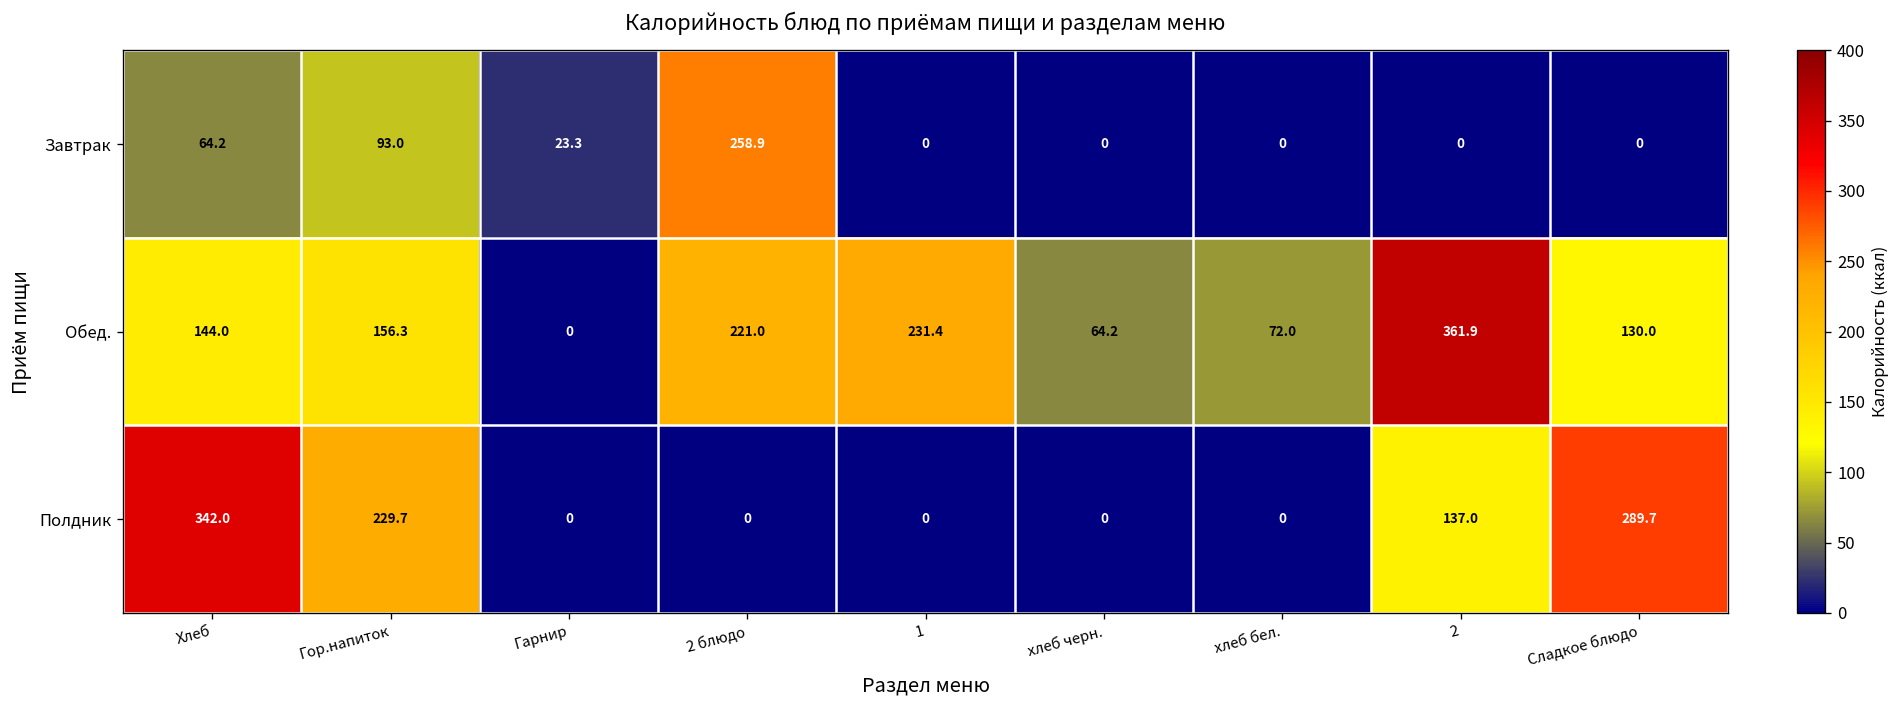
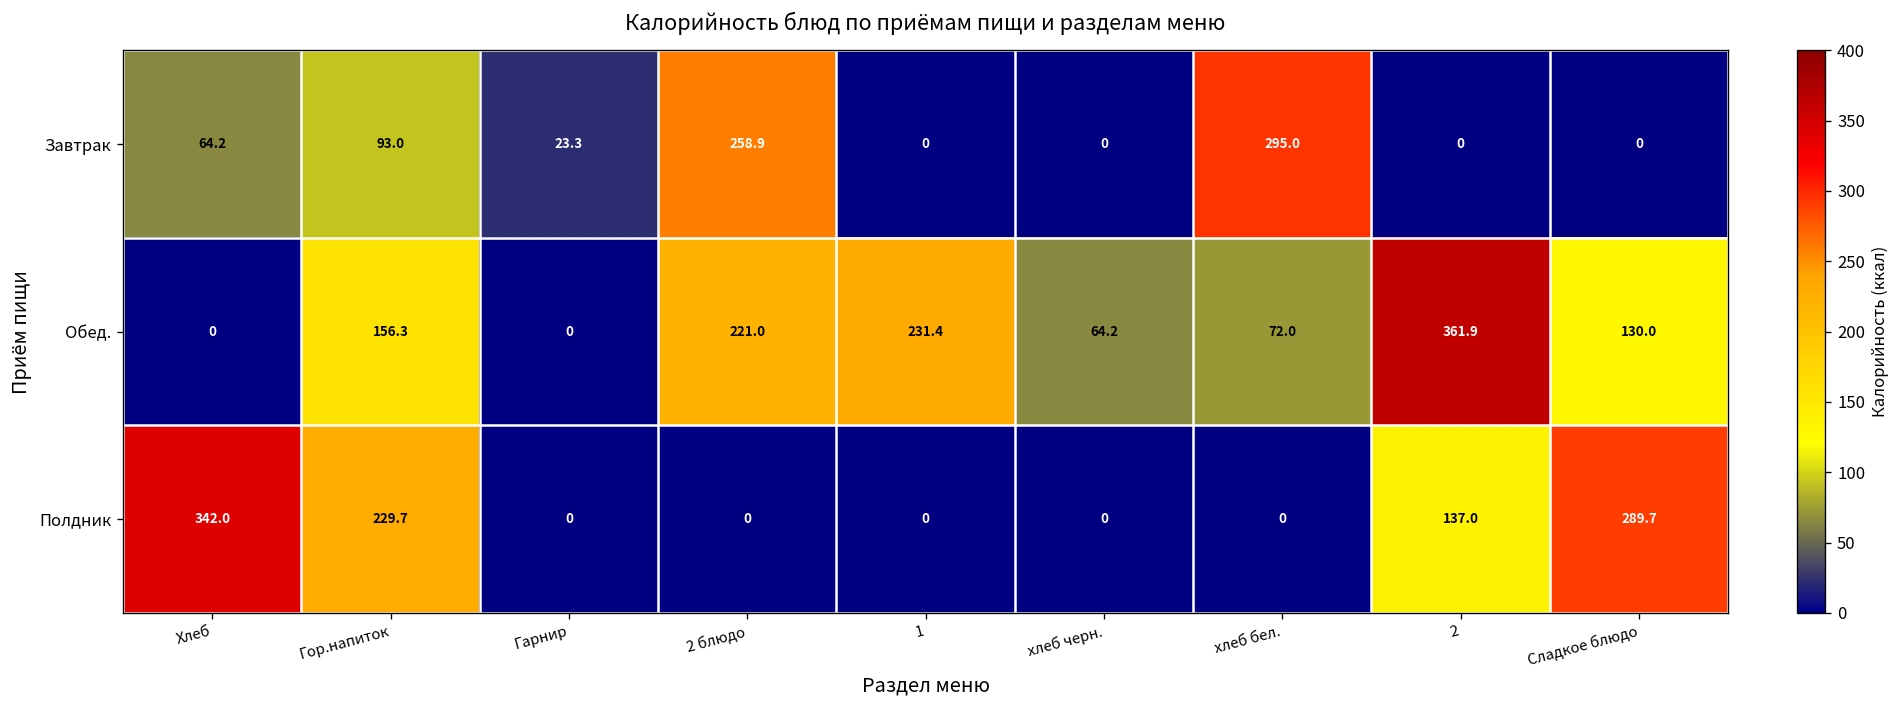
  {
    "Завтрак": {
      "Хлеб": 64.2,
      "Гор.напиток": 93.0,
      "Гарнир": 23.3,
      "2 блюдо": 258.9,
      "1": 0,
      "хлеб черн.": 0,
-     "хлеб бел.": 0,
+     "хлеб бел.": 295.0,
      "2": 0,
      "Сладкое блюдо": 0
    },
    "Обед.": {
-     "Хлеб": 144.0,
+     "Хлеб": 0,
      "Гор.напиток": 156.3,
      "Гарнир": 0,
      "2 блюдо": 221.0,
      "1": 231.4,
      "хлеб черн.": 64.2,
      "хлеб бел.": 72.0,
      "2": 361.9,
      "Сладкое блюдо": 130.0
    },
    "Полдник": {
      "Хлеб": 342.0,
      "Гор.напиток": 229.7,
      "Гарнир": 0,
      "2 блюдо": 0,
      "1": 0,
      "хлеб черн.": 0,
      "хлеб бел.": 0,
      "2": 137.0,
      "Сладкое блюдо": 289.7
    }
  }
